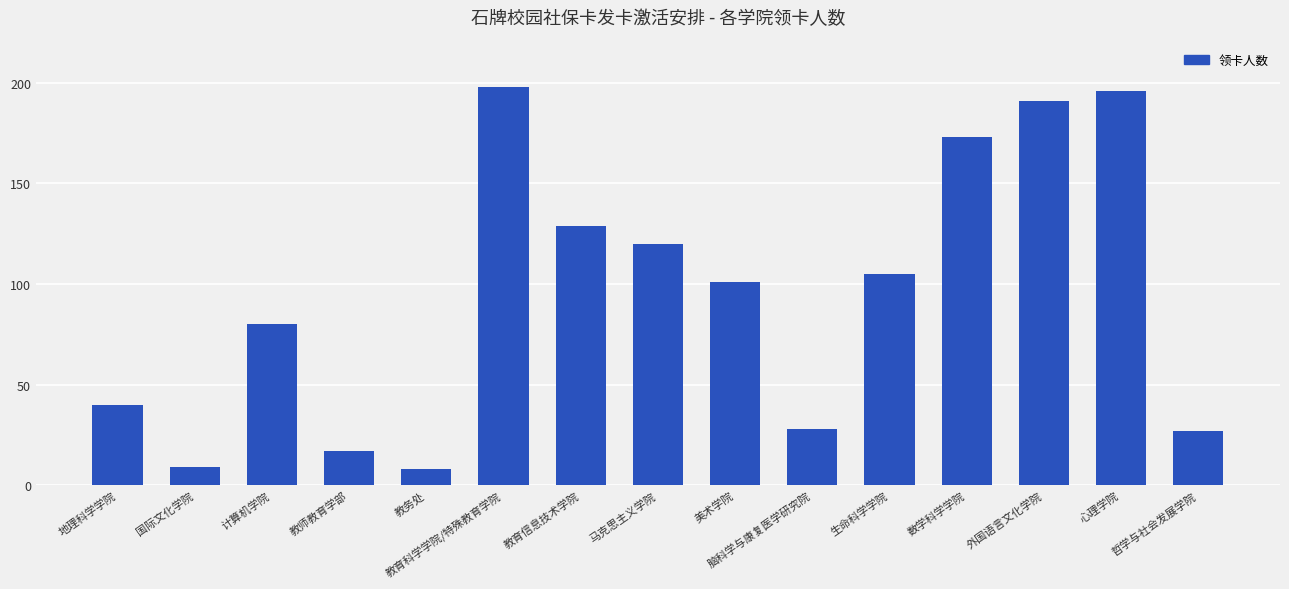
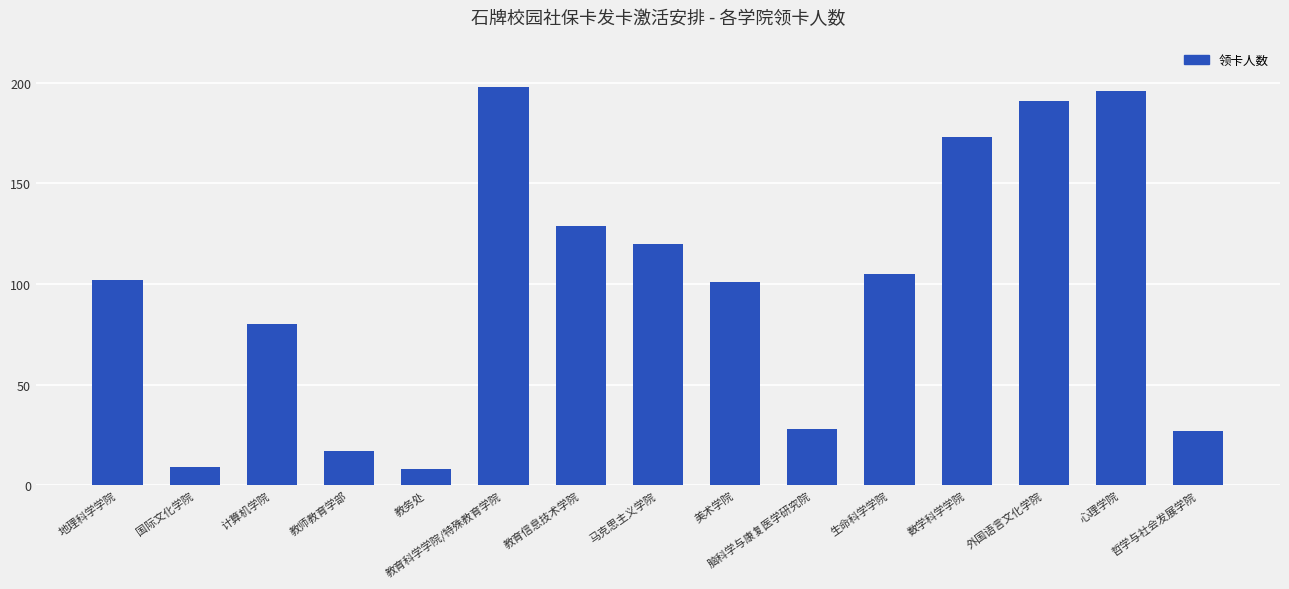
  {
-   "地理科学学院": 40,
+   "地理科学学院": 102,
    "国际文化学院": 9,
    "计算机学院": 80,
    "教师教育学部": 17,
    "教务处": 8,
    "教育科学学院/特殊教育学院": 198,
    "教育信息技术学院": 129,
    "马克思主义学院": 120,
    "美术学院": 101,
    "脑科学与康复医学研究院": 28,
    "生命科学学院": 105,
    "数学科学学院": 173,
    "外国语言文化学院": 191,
    "心理学院": 196,
    "哲学与社会发展学院": 27
  }
